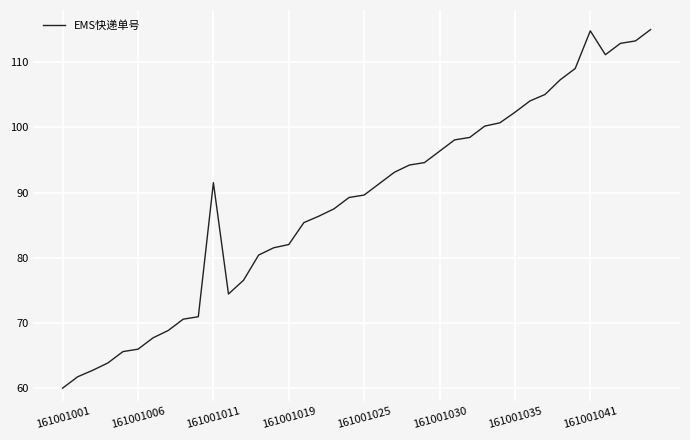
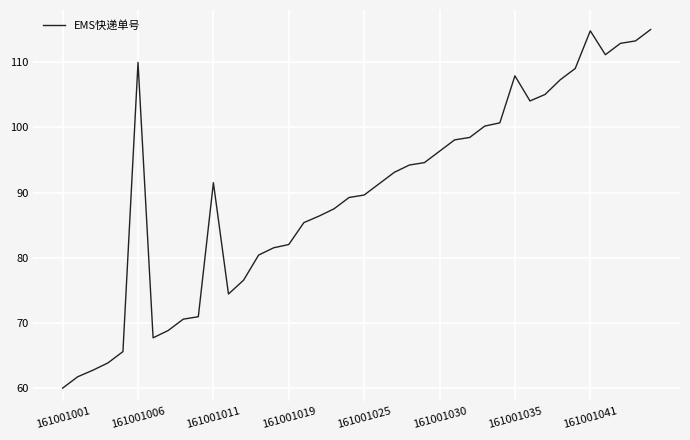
  {
    "161001001": 60,
-   "161001006": 66,
+   "161001006": 110,
    "161001011": 92,
    "161001019": 82,
    "161001025": 90,
    "161001030": 96,
-   "161001035": 102,
+   "161001035": 108,
    "161001041": 115
  }
